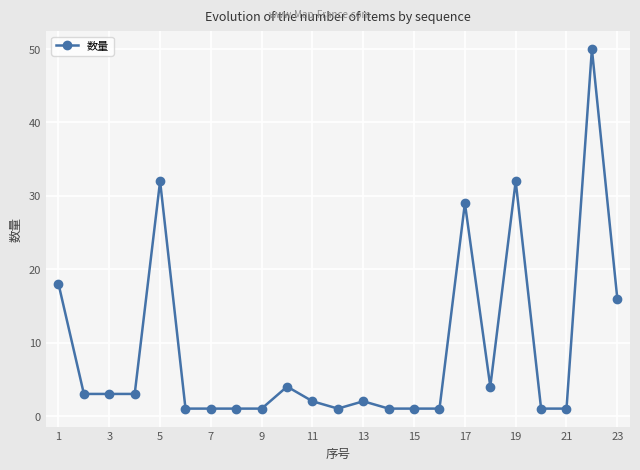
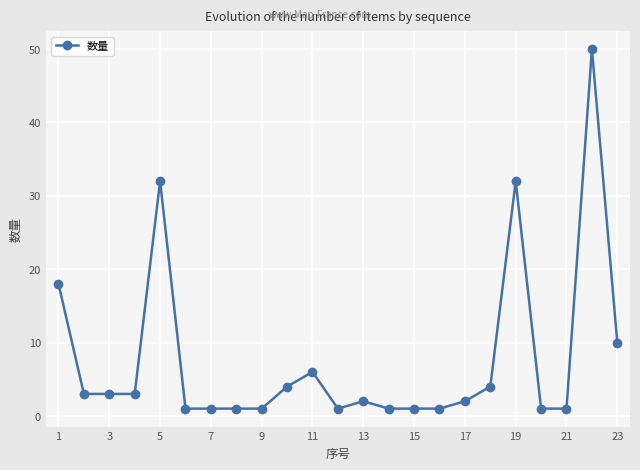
  {
    "1": 18,
    "3": 3,
    "5": 32,
    "7": 1,
    "9": 1,
-   "11": 2,
+   "11": 6,
    "13": 2,
    "15": 1,
-   "17": 29,
+   "17": 2,
    "19": 32,
    "21": 1,
-   "23": 16
+   "23": 10
  }
